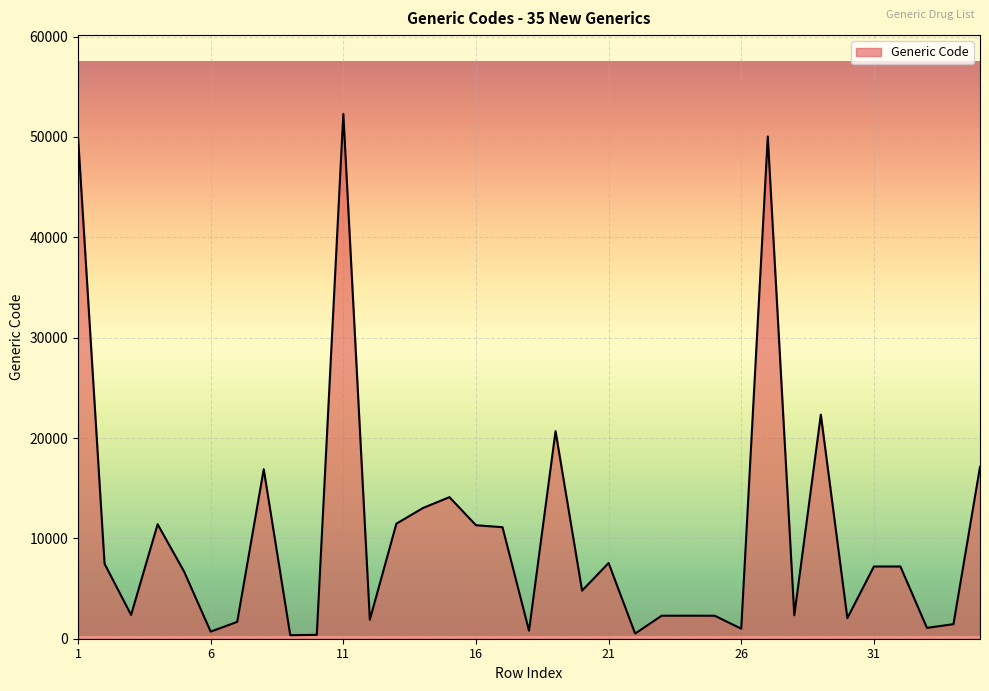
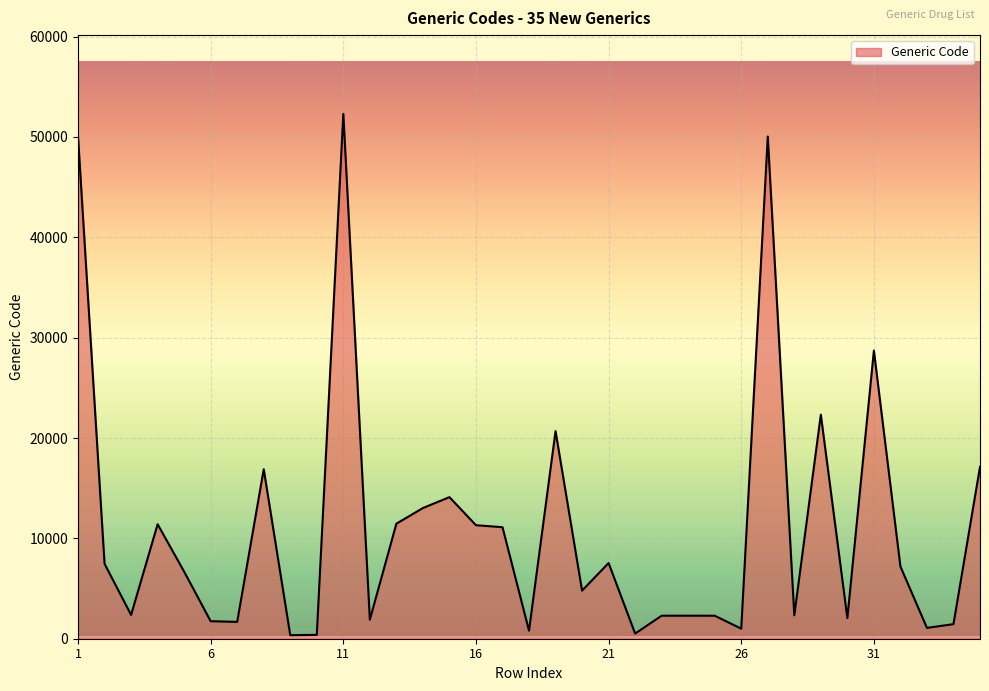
  {
    "1": 50000,
-   "6": 700,
+   "6": 1700,
    "11": 52300,
    "16": 11300,
    "21": 7500,
    "26": 1000,
-   "31": 7200
+   "31": 28700
  }
